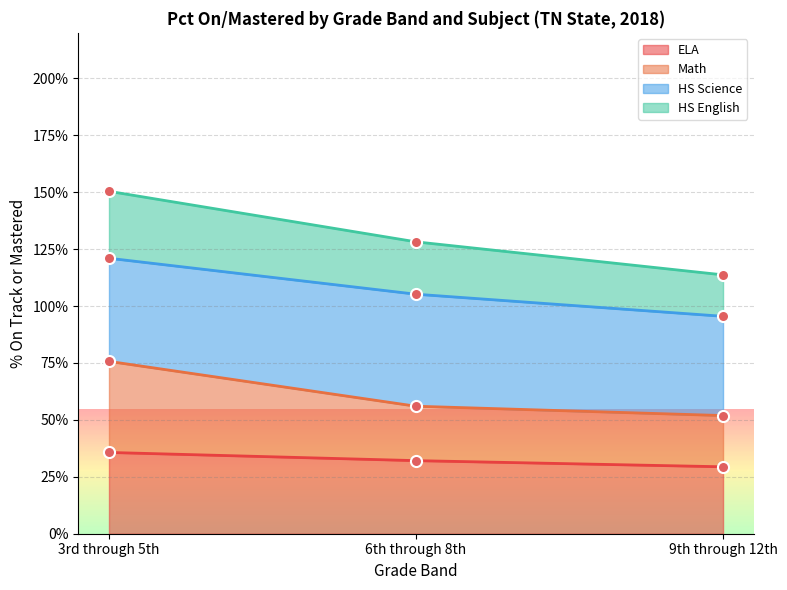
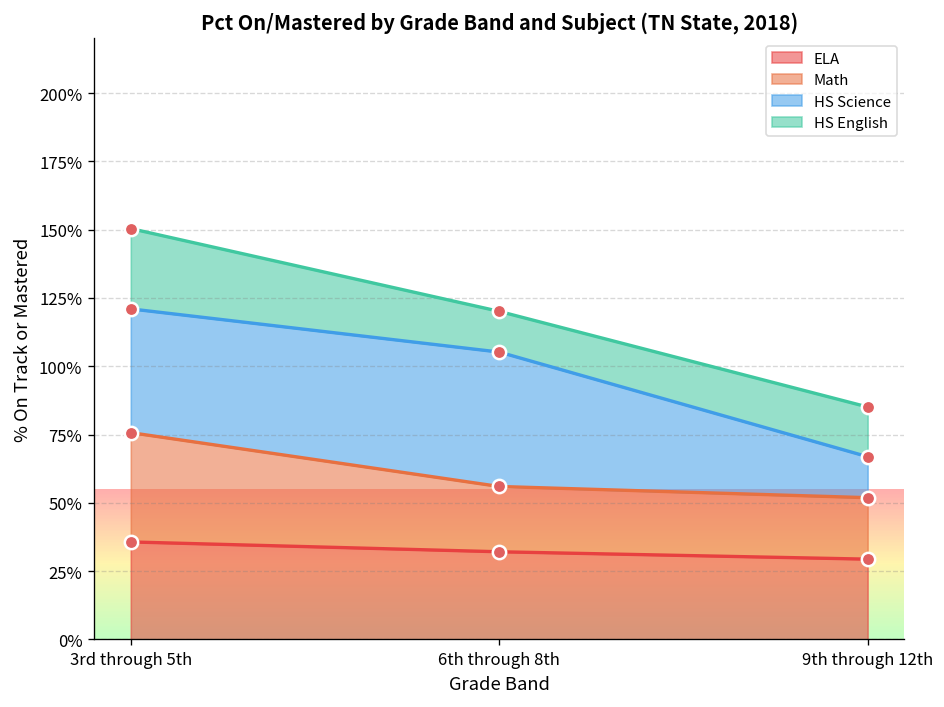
  {
    "HS Science": {
      "3rd through 5th": "45%",
      "6th through 8th": "49%",
-     "9th through 12th": "44%"
+     "9th through 12th": "15%"
    },
    "HS English": {
      "3rd through 5th": "29%",
-     "6th through 8th": "23%",
+     "6th through 8th": "15%",
      "9th through 12th": "18%"
    }
  }
